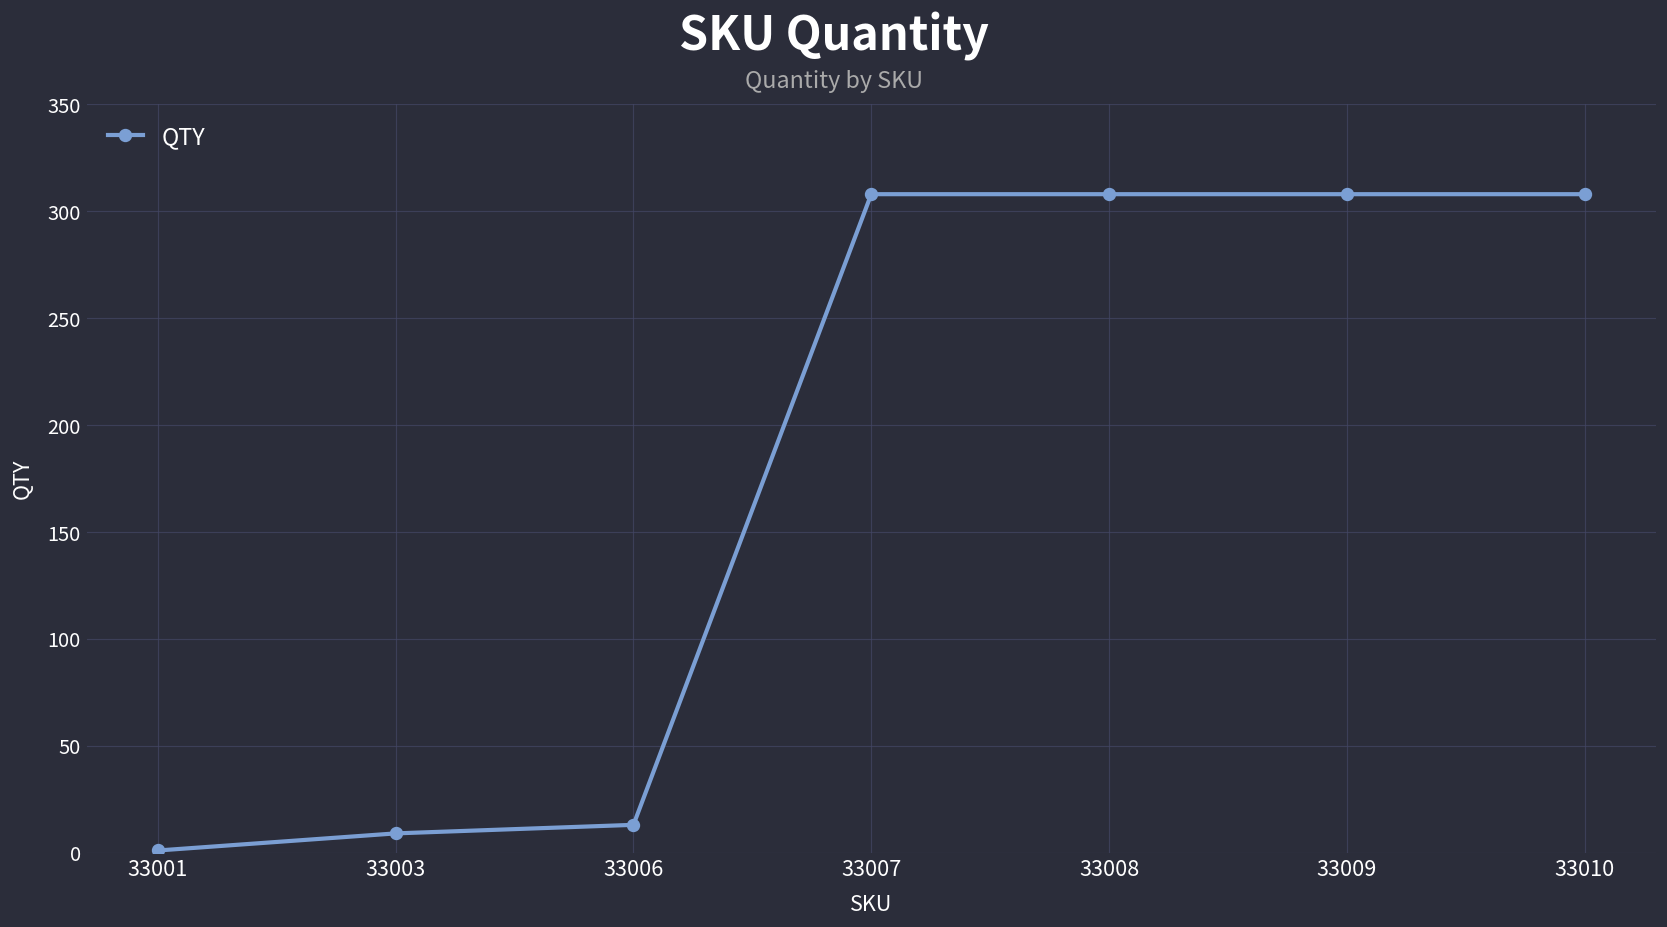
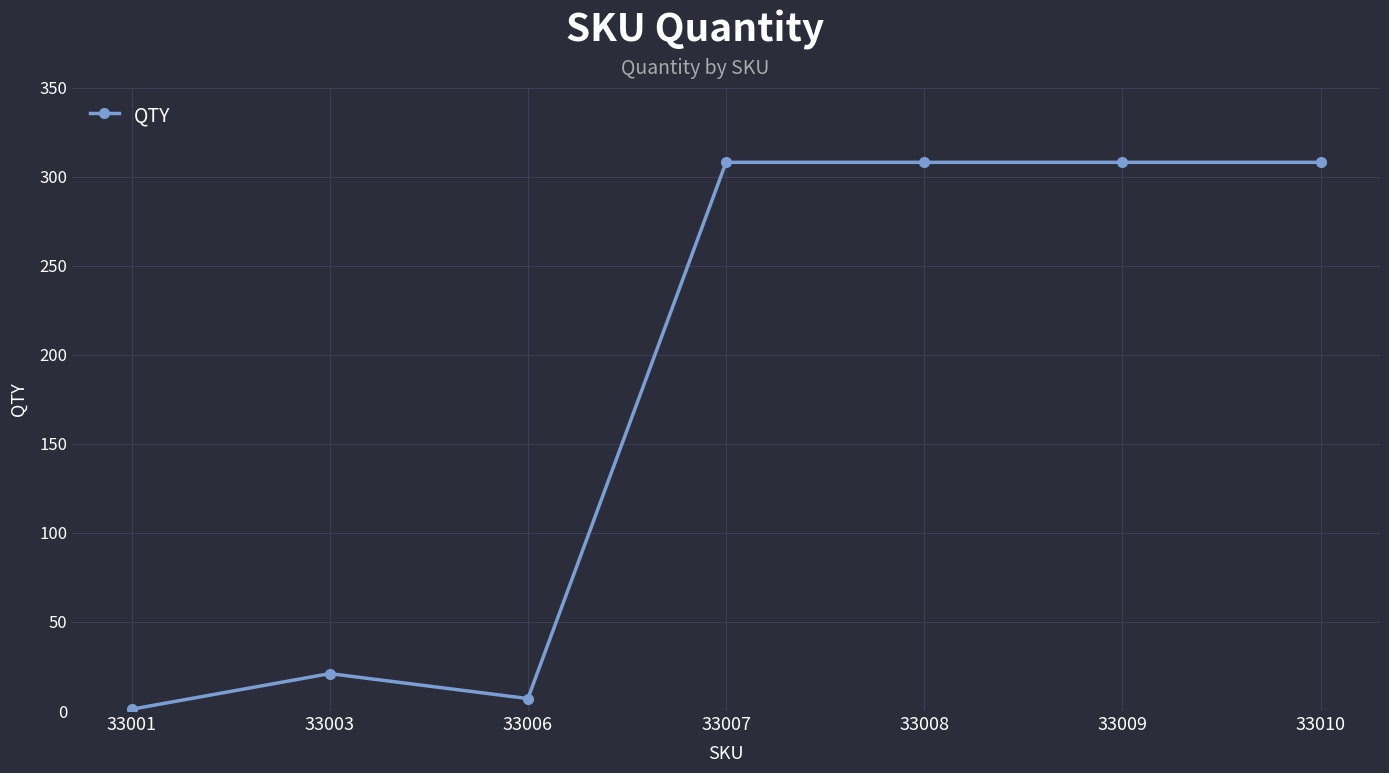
  {
    "33001": 1,
-   "33003": 9,
-   "33006": 13,
+   "33003": 21,
+   "33006": 7,
    "33007": 308,
    "33008": 308,
    "33009": 308,
    "33010": 308
  }
